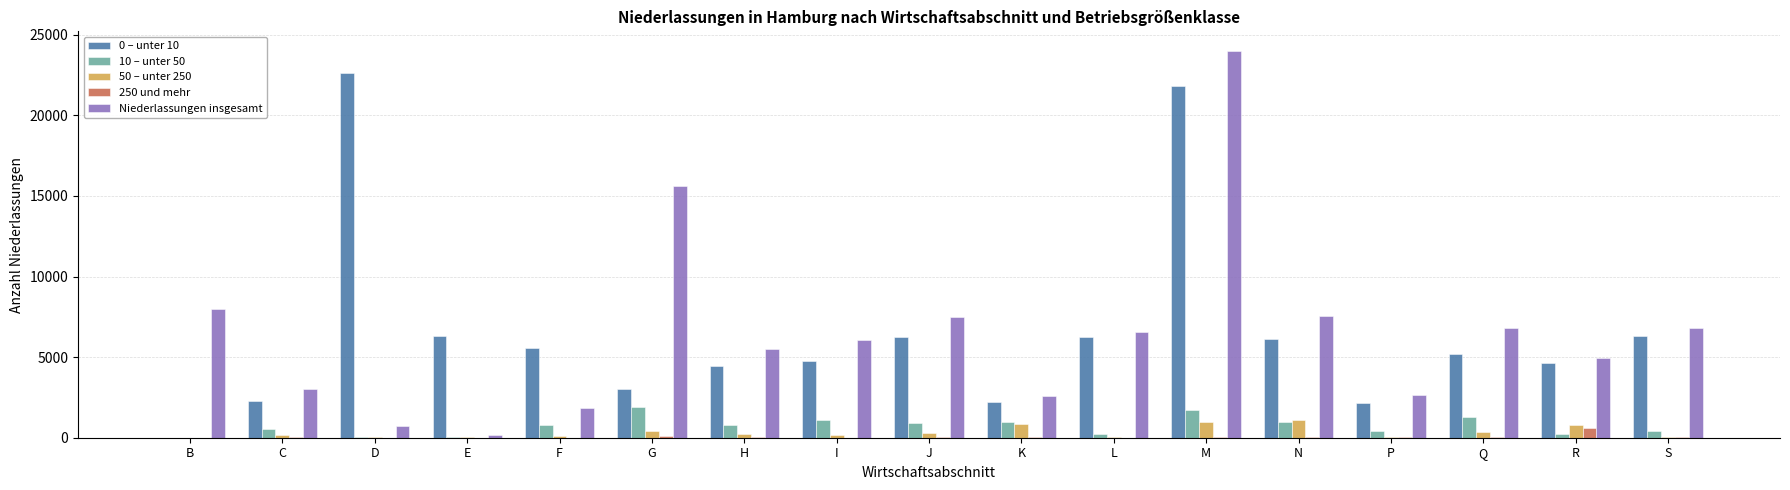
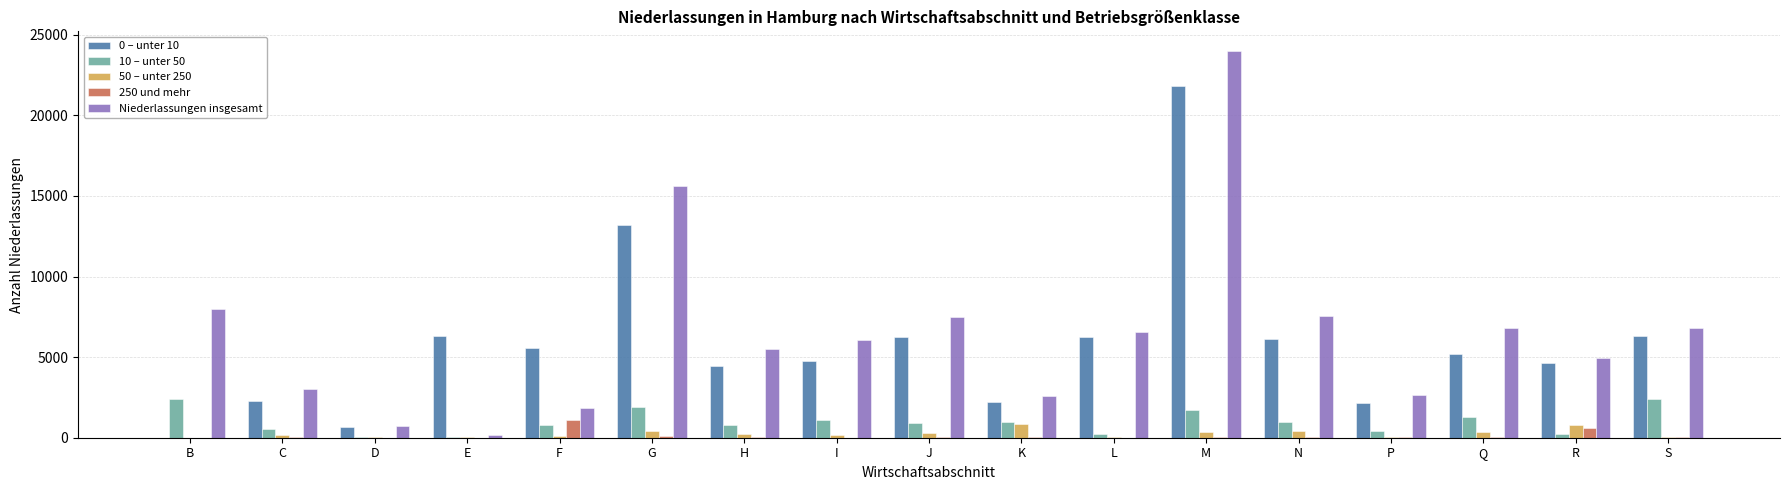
  {
    "0 – unter 10": {
      "C": 2300,
-     "D": 22600,
+     "D": 600,
      "E": 6300,
      "F": 5500,
-     "G": 3000,
+     "G": 13200,
      "H": 4400,
      "I": 4800,
      "J": 6200,
      "K": 2200,
      "L": 6200,
      "M": 21800,
      "N": 6100,
      "P": 2100,
      "Q": 5200,
      "R": 4600,
      "S": 6300
    },
    "10 – unter 50": {
-     "B": 0,
+     "B": 2400,
      "C": 500,
      "F": 800,
      "G": 1900,
      "H": 800,
      "I": 1100,
      "J": 900,
      "K": 1000,
      "L": 300,
      "M": 1700,
      "N": 1000,
      "P": 400,
      "Q": 1300,
      "R": 200,
-     "S": 400
+     "S": 2400
    },
    "50 – unter 250": {
      "C": 200,
      "G": 400,
      "H": 200,
      "J": 300,
      "K": 800,
-     "M": 1000,
-     "N": 1100,
+     "M": 400,
+     "N": 400,
      "Q": 300,
      "R": 800
    },
    "250 und mehr": {
      "B": 0,
-     "F": 0,
+     "F": 1100,
      "R": 600
    },
    "Niederlassungen insgesamt": {
      "B": 8000,
      "C": 3000,
      "D": 700,
      "E": 200,
      "F": 1800,
      "G": 15600,
      "H": 5500,
      "I": 6000,
      "J": 7500,
      "K": 2600,
      "L": 6600,
      "M": 24000,
      "N": 7500,
      "P": 2600,
      "Q": 6800,
      "R": 4900,
      "S": 6800
    }
  }
